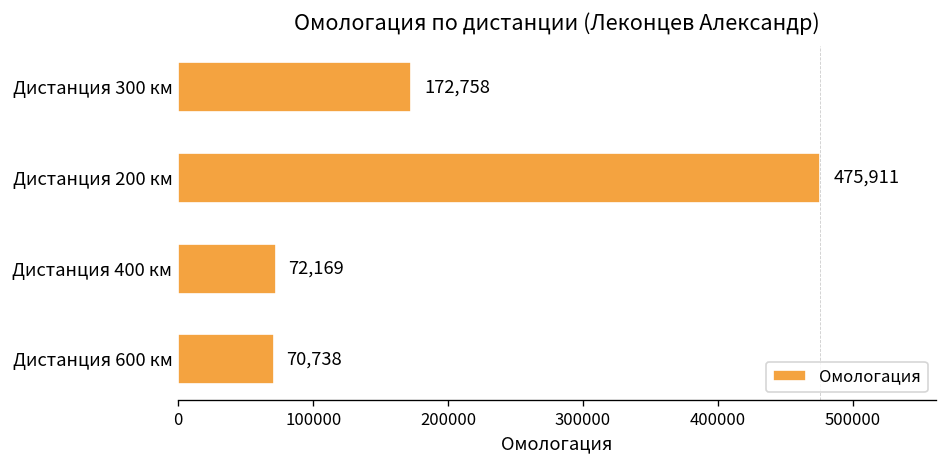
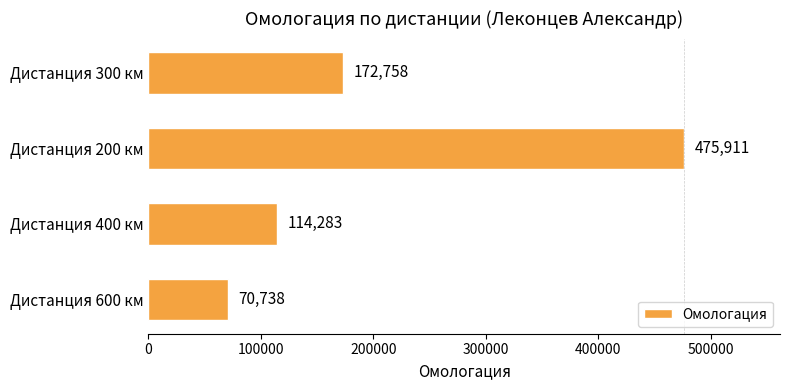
  {
    "Дистанция 300 км": "172,758",
    "Дистанция 200 км": "475,911",
-   "Дистанция 400 км": "72,169",
+   "Дистанция 400 км": "114,283",
    "Дистанция 600 км": "70,738"
  }
